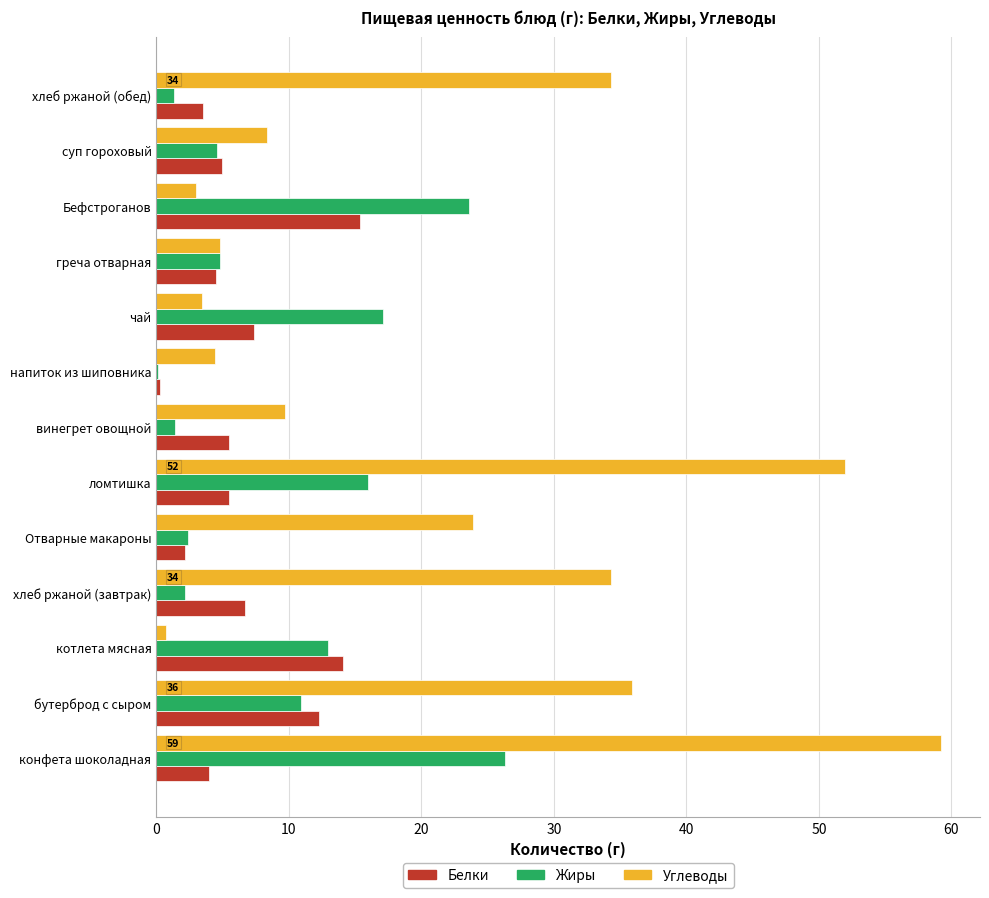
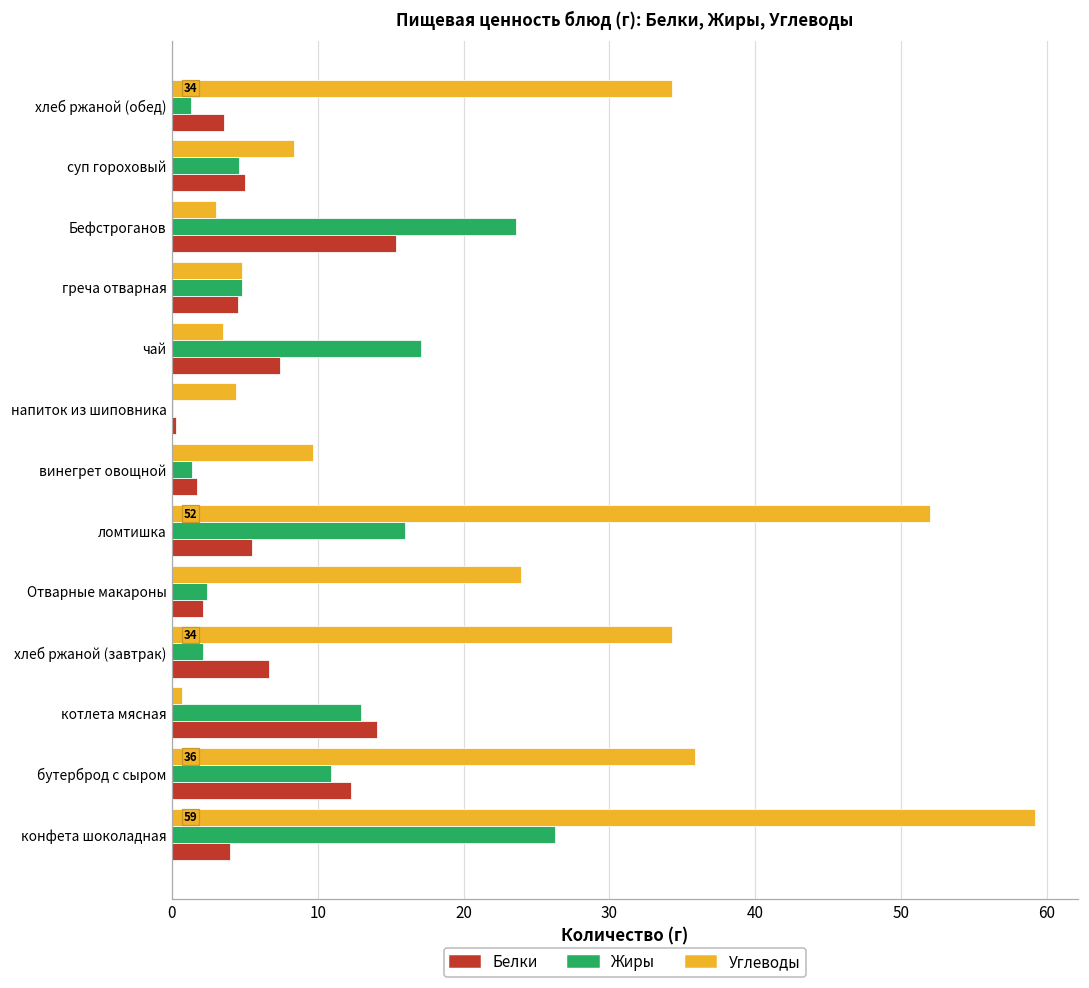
  {
    "Белки": {
      "хлеб ржаной (обед)": 3.5,
      "суп гороховый": 5.0,
      "Бефстроганов": 15.4,
      "греча отварная": 4.5,
      "чай": 7.4,
      "напиток из шиповника": 0.3,
-     "винегрет овощной": 5.5,
+     "винегрет овощной": 1.7,
      "ломтишка": 5.5,
      "Отварные макароны": 2.1,
      "хлеб ржаной (завтрак)": 6.7,
      "котлета мясная": 14.1,
      "бутерброд с сыром": 12.3,
      "конфета шоколадная": 4.0
    },
    "Жиры": {
      "хлеб ржаной (обед)": 1.3,
      "суп гороховый": 4.6,
      "Бефстроганов": 23.6,
      "греча отварная": 4.8,
      "чай": 17.1,
      "винегрет овощной": 1.4,
      "ломтишка": 16.0,
      "Отварные макароны": 2.4,
      "хлеб ржаной (завтрак)": 2.2,
      "котлета мясная": 13.0,
      "бутерброд с сыром": 10.9,
      "конфета шоколадная": 26.3
    },
    "Углеводы": {
      "суп гороховый": 8.4,
      "Бефстроганов": 3.0,
      "греча отварная": 4.8,
      "чай": 3.5,
      "напиток из шиповника": 4.4,
      "винегрет овощной": 9.7,
      "Отварные макароны": 23.9,
      "котлета мясная": 0.7
    }
  }
